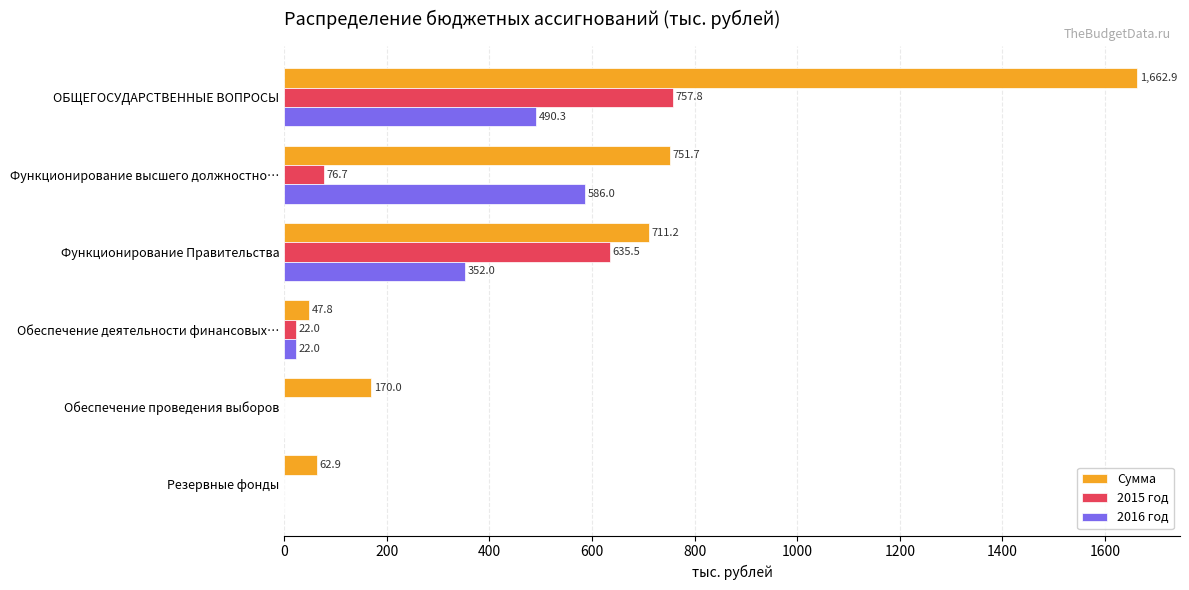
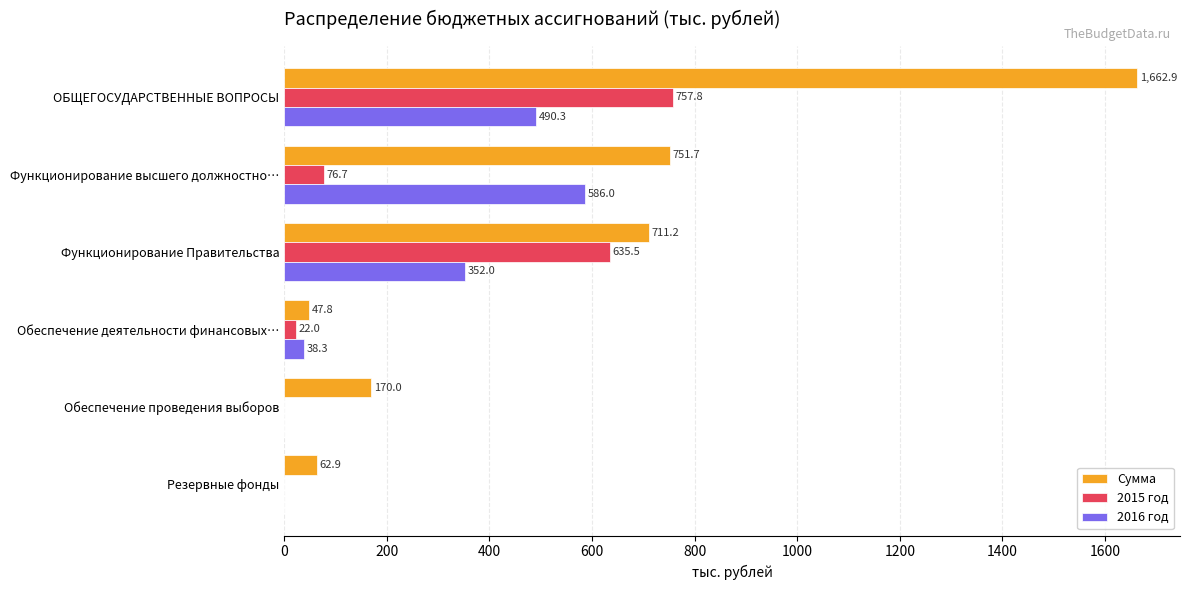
  {
    "Сумма": {
      "ОБЩЕГОСУДАРСТВЕННЫЕ ВОПРОСЫ": "1,662.9",
      "Функционирование высшего должностно…": "751.7",
      "Функционирование Правительства": "711.2",
      "Обеспечение деятельности финансовых…": "47.8",
      "Обеспечение проведения выборов": "170.0",
      "Резервные фонды": "62.9"
    },
    "2015 год": {
      "ОБЩЕГОСУДАРСТВЕННЫЕ ВОПРОСЫ": "757.8",
      "Функционирование высшего должностно…": "76.7",
      "Функционирование Правительства": "635.5",
      "Обеспечение деятельности финансовых…": "22.0"
    },
    "2016 год": {
      "ОБЩЕГОСУДАРСТВЕННЫЕ ВОПРОСЫ": "490.3",
      "Функционирование высшего должностно…": "586.0",
      "Функционирование Правительства": "352.0",
-     "Обеспечение деятельности финансовых…": "22.0"
+     "Обеспечение деятельности финансовых…": "38.3"
    }
  }
